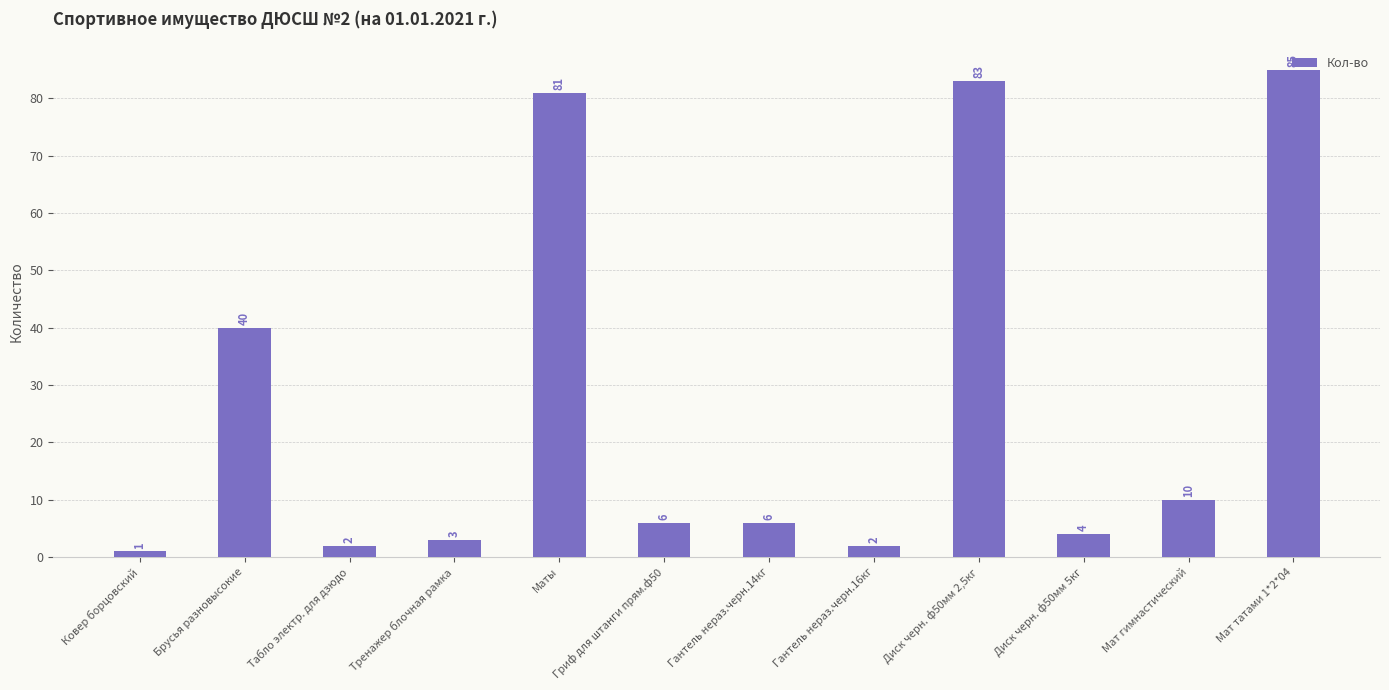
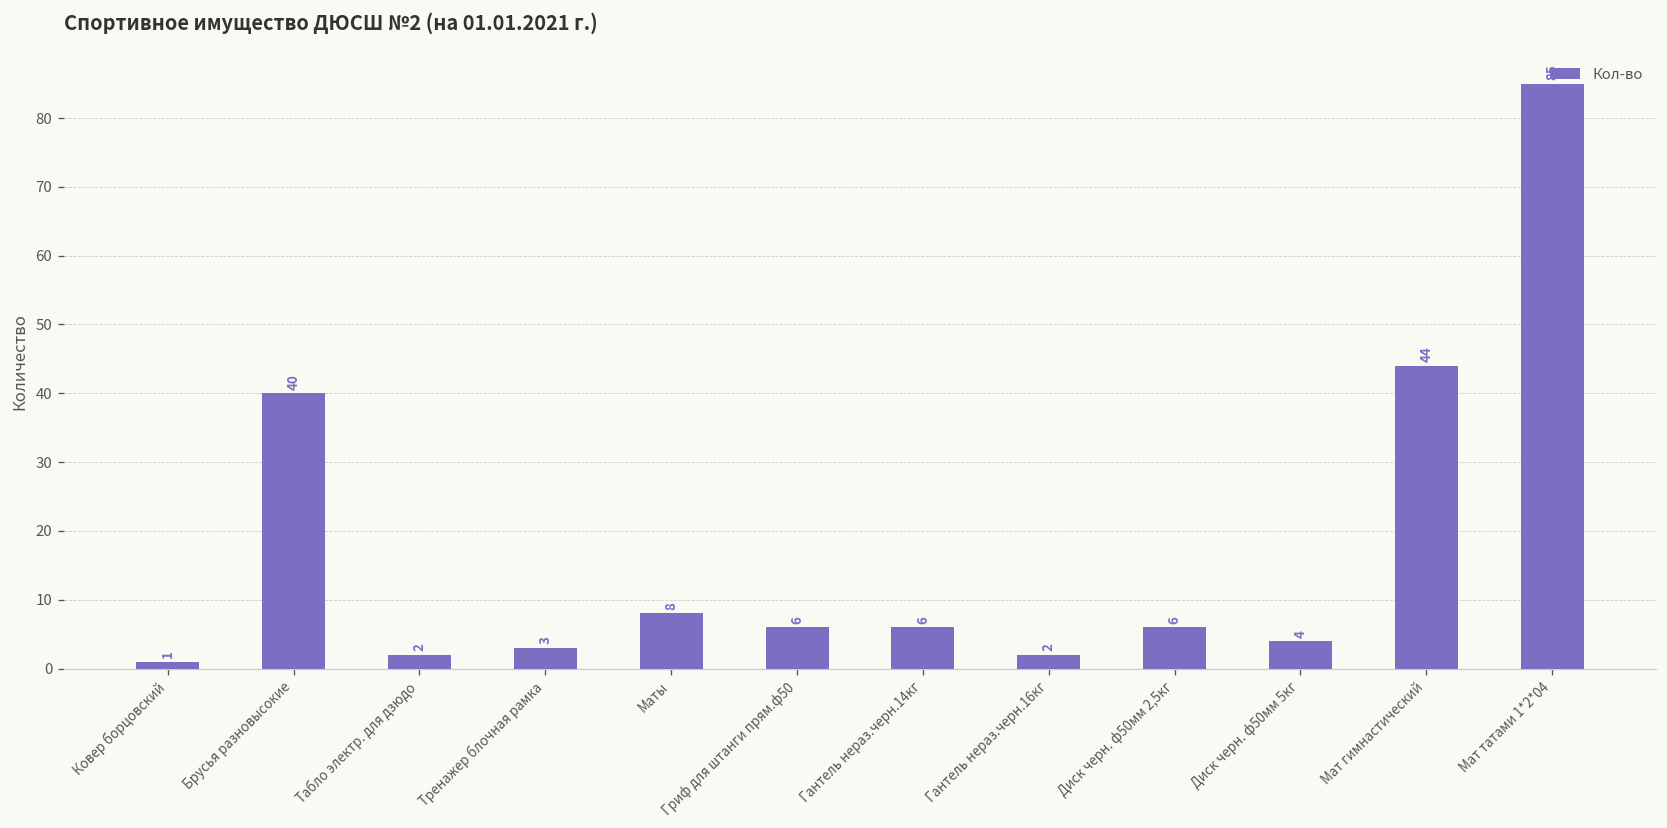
  {
    "Ковер борцовский": 1,
    "Брусья разновысокие": 40,
    "Табло электр. для дзюдо": 2,
    "Тренажер блочная рамка": 3,
-   "Маты": 81,
+   "Маты": 8,
    "Гриф для штанги прям.ф50": 6,
    "Гантель нераз.черн.14кг": 6,
    "Гантель нераз.черн.16кг": 2,
-   "Диск черн. ф50мм 2,5кг": 83,
+   "Диск черн. ф50мм 2,5кг": 6,
    "Диск черн. ф50мм 5кг": 4,
-   "Мат гимнастический": 10,
+   "Мат гимнастический": 44,
    "Мат татами 1*2*04": 85
  }
